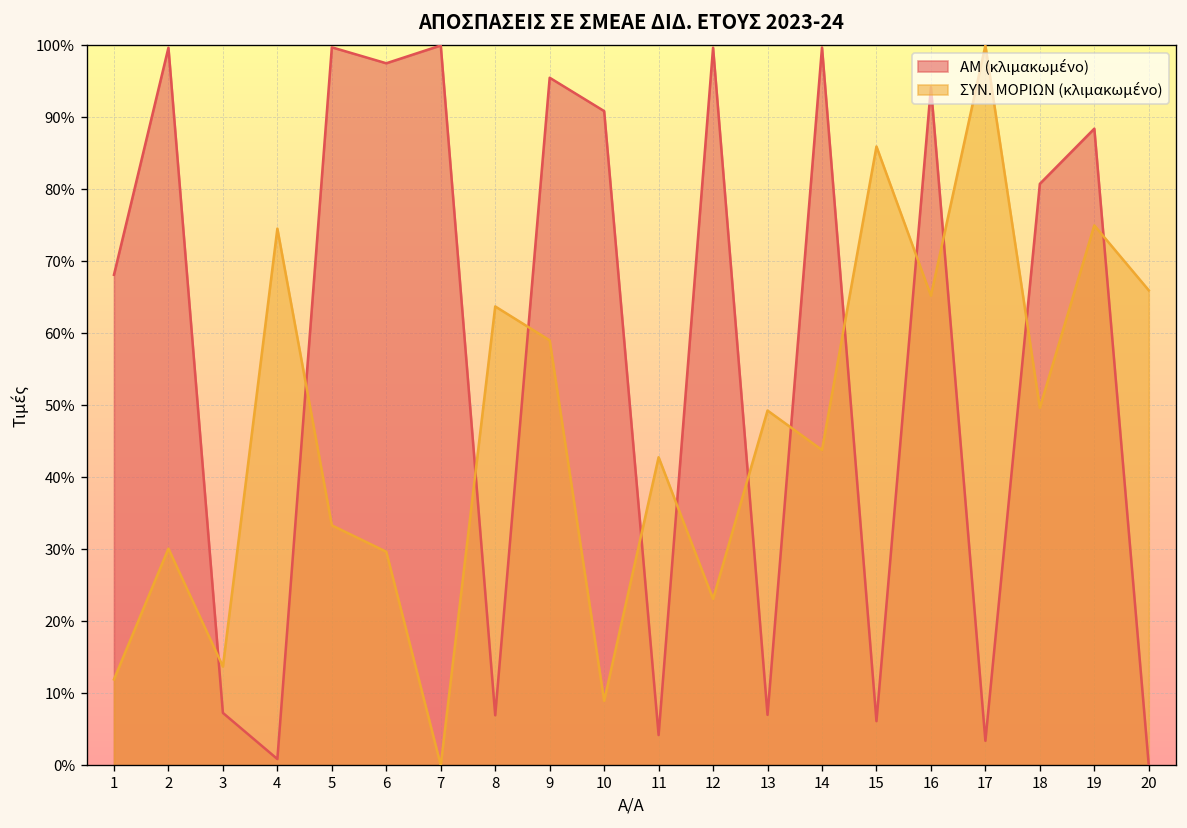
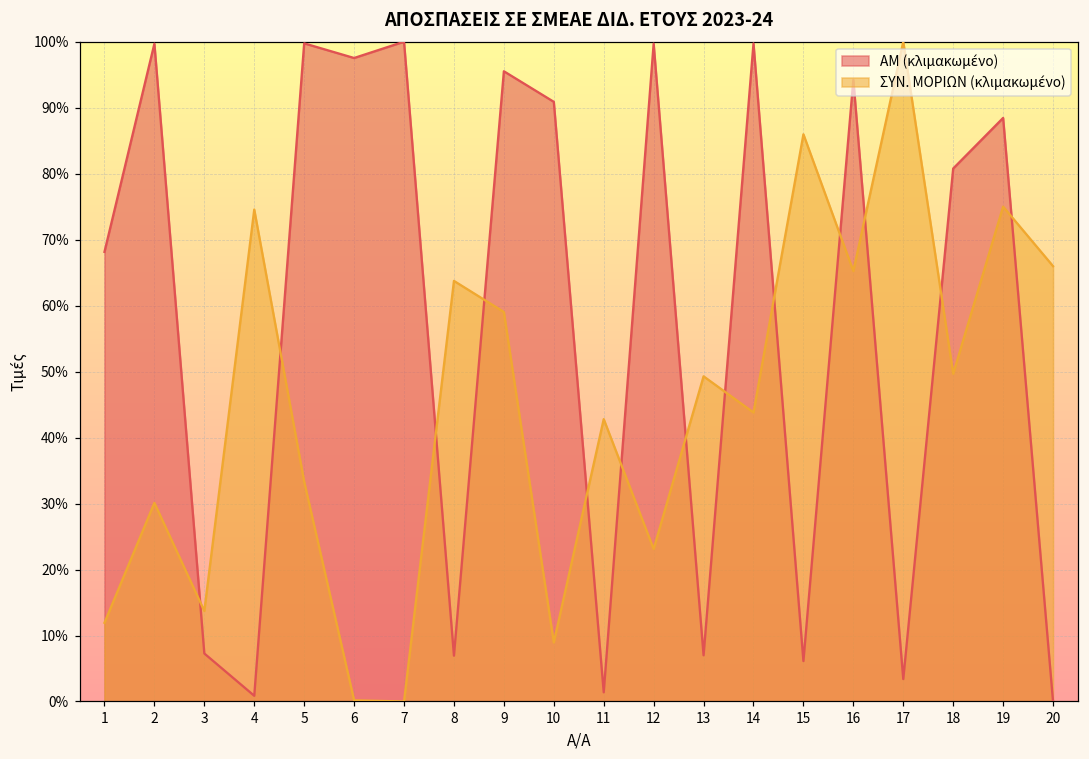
  {
    "ΑΜ (κλιμακωμένο)": {
      "1": "68%",
      "2": "100%",
      "3": "7%",
      "4": "1%",
      "5": "100%",
      "6": "98%",
      "7": "100%",
      "8": "7%",
      "9": "96%",
      "10": "91%",
-     "11": "4%",
+     "11": "1%",
      "12": "100%",
      "13": "7%",
      "14": "100%",
      "15": "6%",
      "17": "3%",
      "18": "81%",
      "19": "88%",
      "20": "0%"
    },
    "ΣΥΝ. ΜΟΡΙΩΝ (κλιμακωμένο)": {
      "1": "12%",
      "2": "30%",
      "3": "14%",
      "4": "75%",
      "5": "33%",
-     "6": "30%",
+     "6": "0%",
      "7": "0%",
      "8": "64%",
      "9": "59%",
      "10": "9%",
      "11": "43%",
      "12": "23%",
      "13": "49%",
      "14": "44%",
      "15": "86%",
      "16": "65%",
      "17": "100%",
      "18": "50%",
      "19": "75%",
      "20": "66%"
    }
  }
